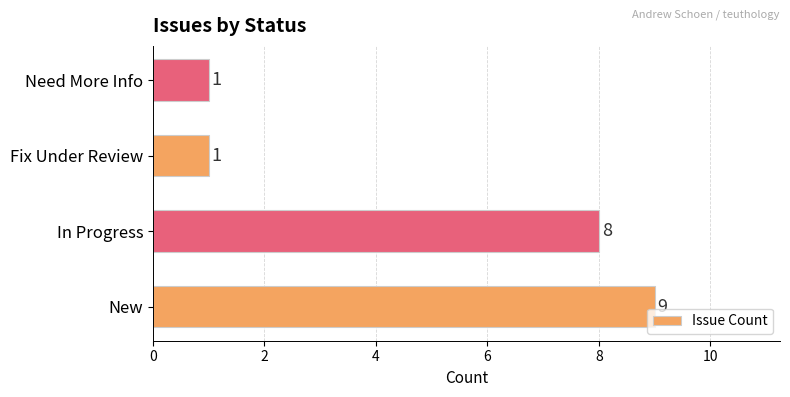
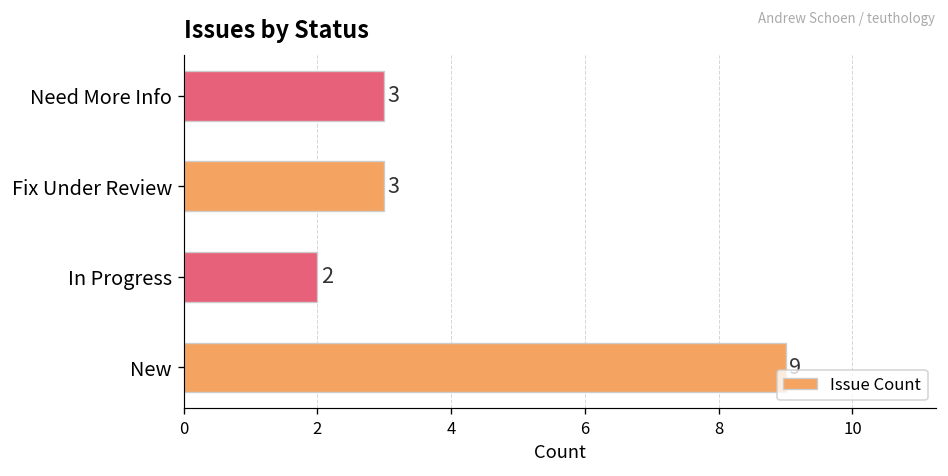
  {
-   "Need More Info": 1,
-   "Fix Under Review": 1,
-   "In Progress": 8
+   "Need More Info": 3,
+   "Fix Under Review": 3,
+   "In Progress": 2
  }
